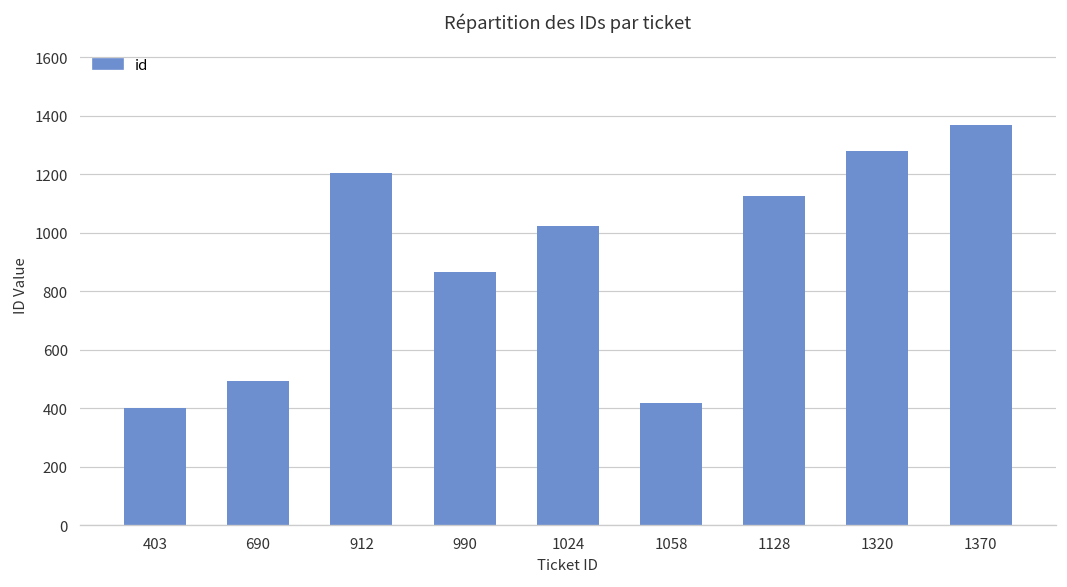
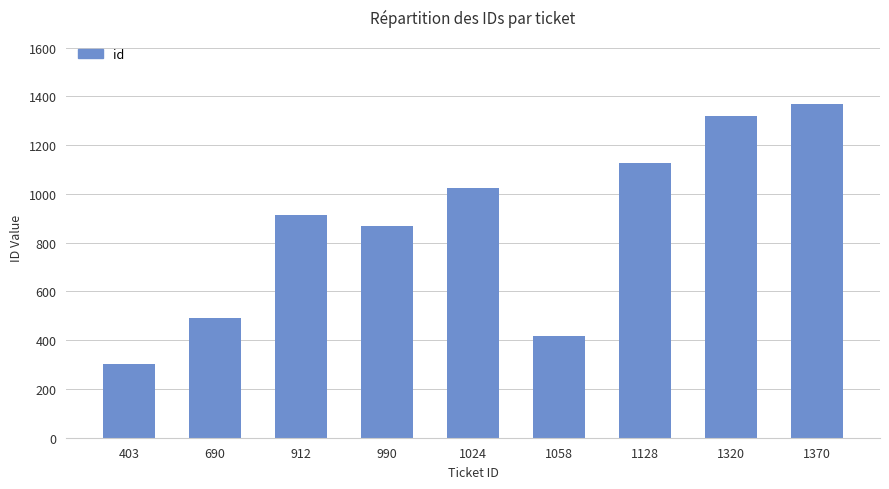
  {
-   "403": 400,
+   "403": 300,
    "690": 490,
-   "912": 1210,
+   "912": 910,
    "990": 870,
    "1024": 1020,
    "1058": 420,
    "1128": 1130,
-   "1320": 1280,
+   "1320": 1320,
    "1370": 1370
  }
